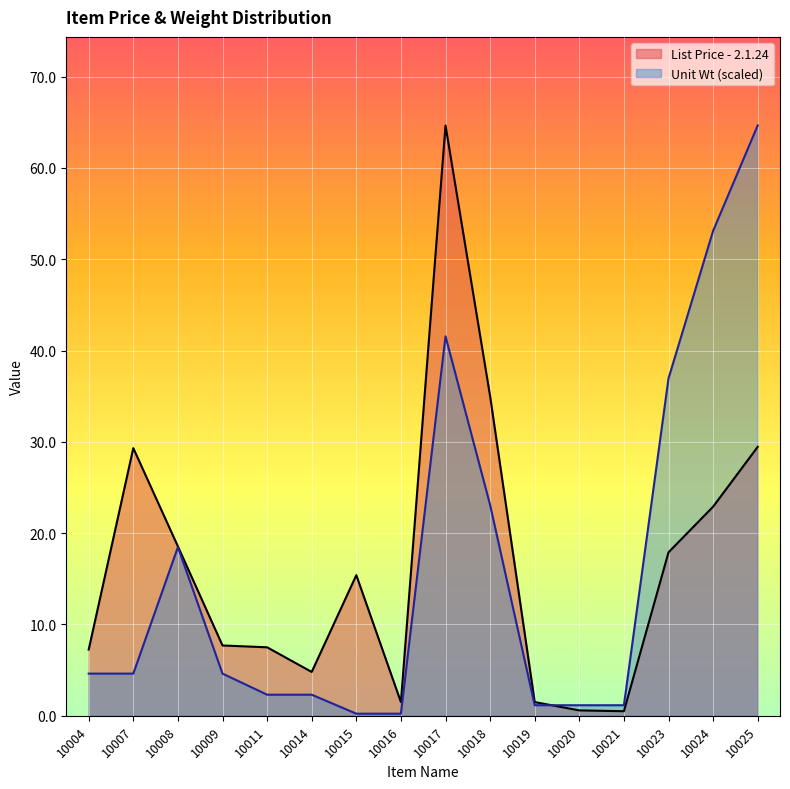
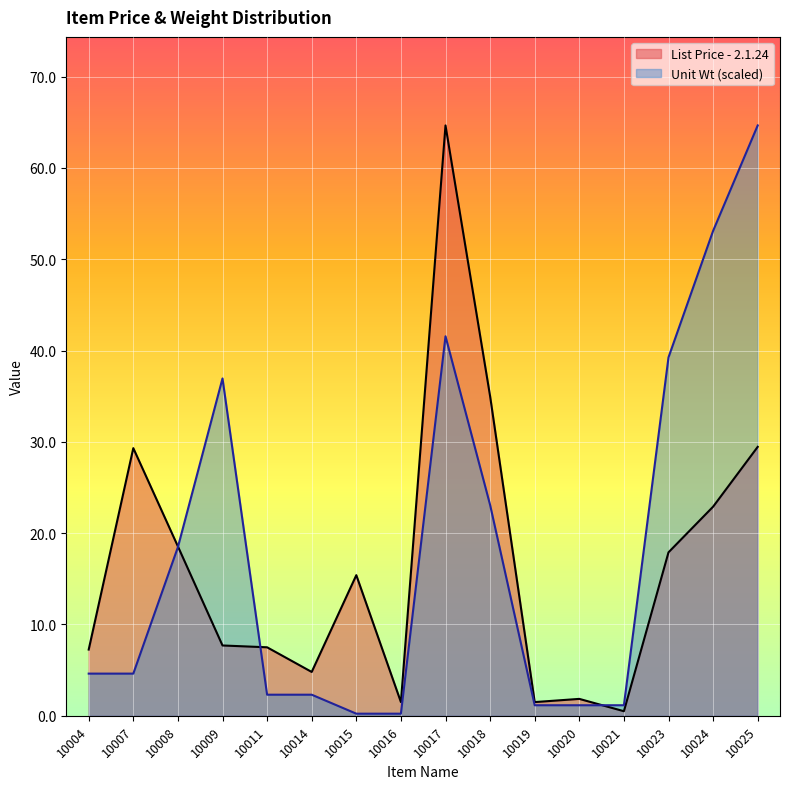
  {
    "List Price - 2.1.24": {
      "10004": 7,
      "10007": 29,
      "10009": 8,
      "10011": 8,
      "10014": 5,
      "10015": 15,
      "10016": 2,
      "10017": 65,
      "10018": 35,
      "10019": 2,
-     "10020": 1,
+     "10020": 2,
      "10021": 1,
      "10023": 18,
      "10024": 23,
      "10025": 29
    },
    "Unit Wt (scaled)": {
      "10004": 5,
      "10007": 5,
-     "10009": 5,
+     "10009": 37,
      "10011": 2,
      "10014": 2,
      "10015": 0,
      "10016": 0,
      "10017": 42,
      "10018": 23,
      "10019": 1,
      "10020": 1,
      "10021": 1,
-     "10023": 37,
+     "10023": 39,
      "10024": 53,
      "10025": 65
    }
  }
